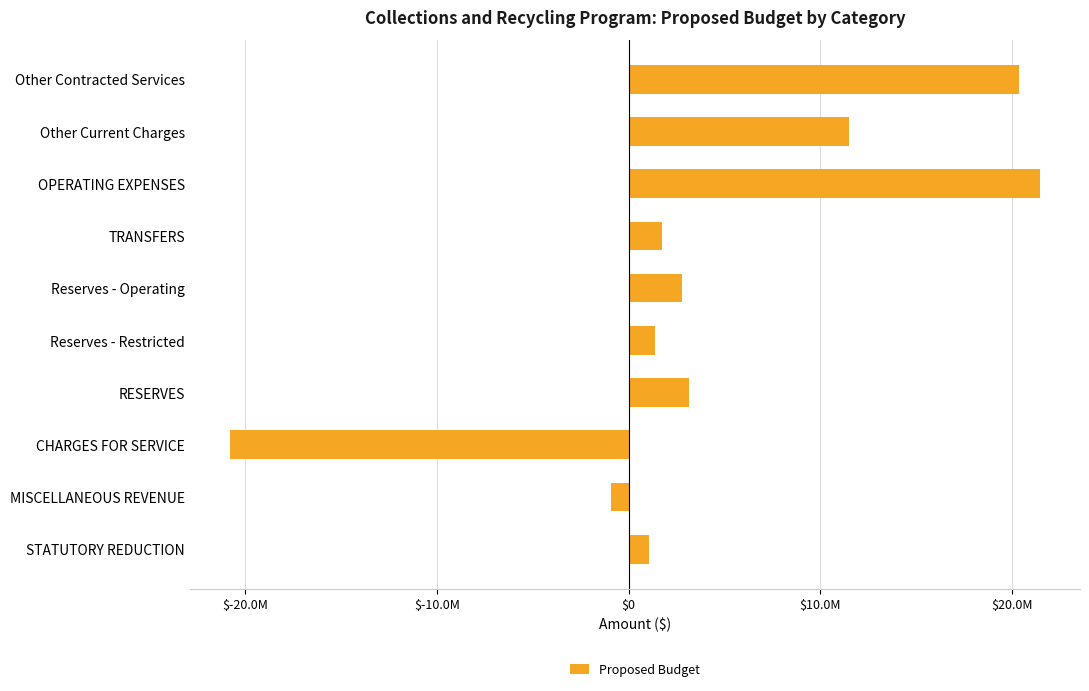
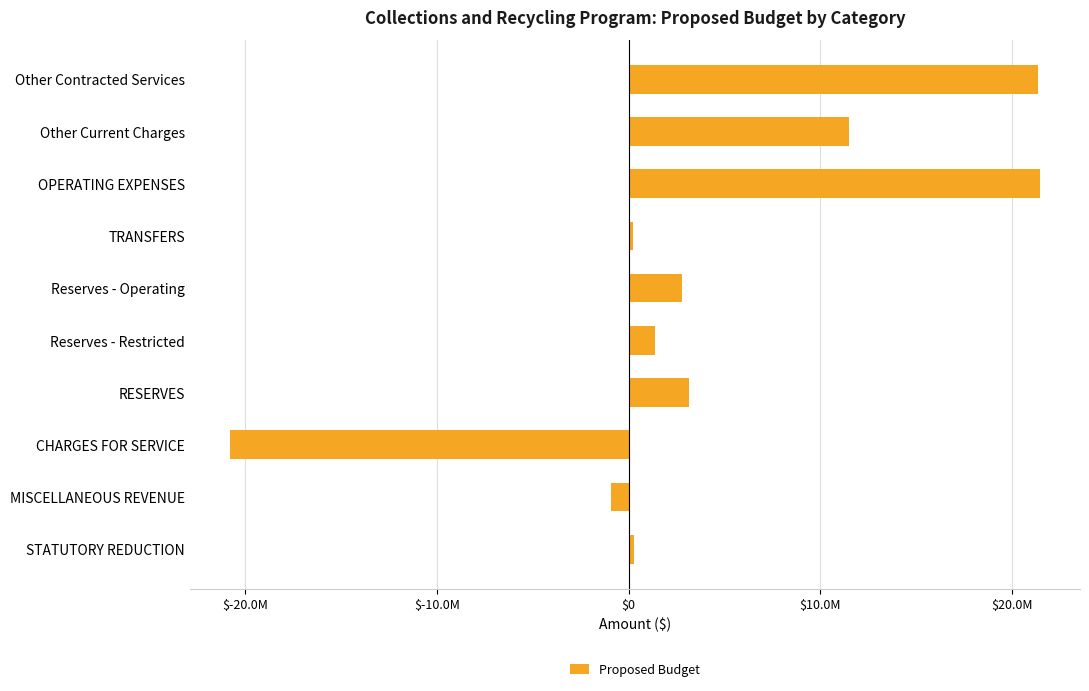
  {
-   "Other Contracted Services": "$20400000",
+   "Other Contracted Services": "$21400000",
    "Other Current Charges": "$11500000",
    "OPERATING EXPENSES": "$21400000",
-   "TRANSFERS": "$1800000",
+   "TRANSFERS": "$200000",
    "Reserves - Operating": "$2800000",
    "Reserves - Restricted": "$1400000",
    "RESERVES": "$3100000",
    "CHARGES FOR SERVICE": "$-20800000",
    "MISCELLANEOUS REVENUE": "$-900000",
-   "STATUTORY REDUCTION": "$1000000"
+   "STATUTORY REDUCTION": "$300000"
  }
